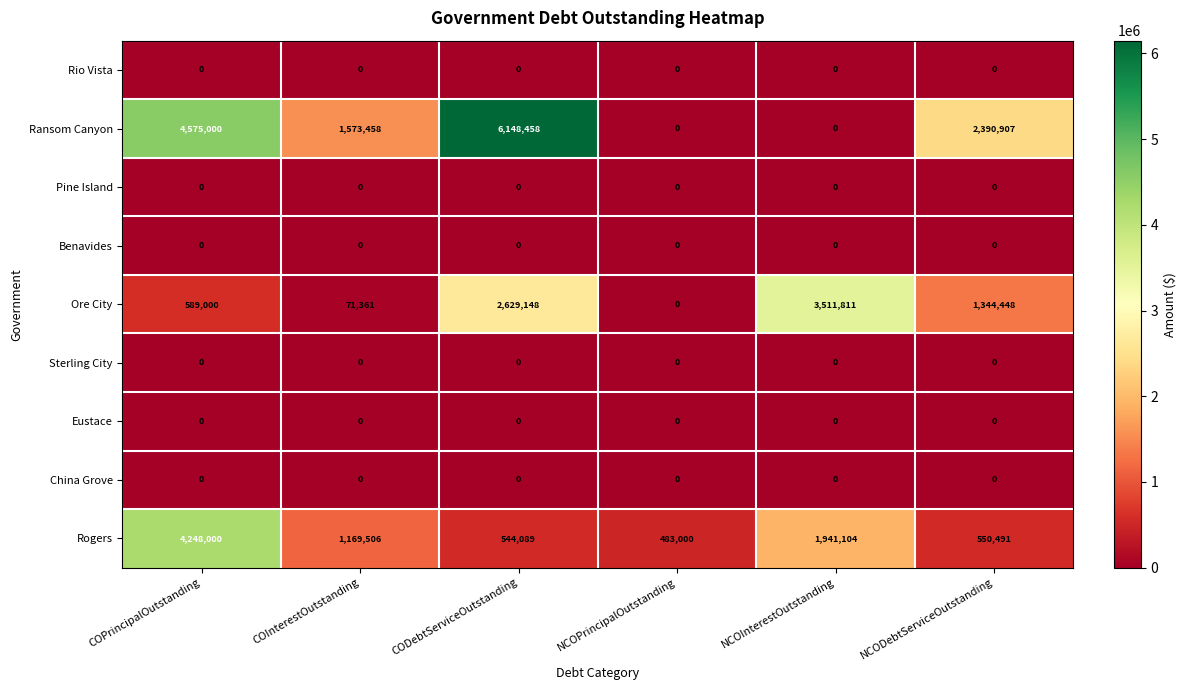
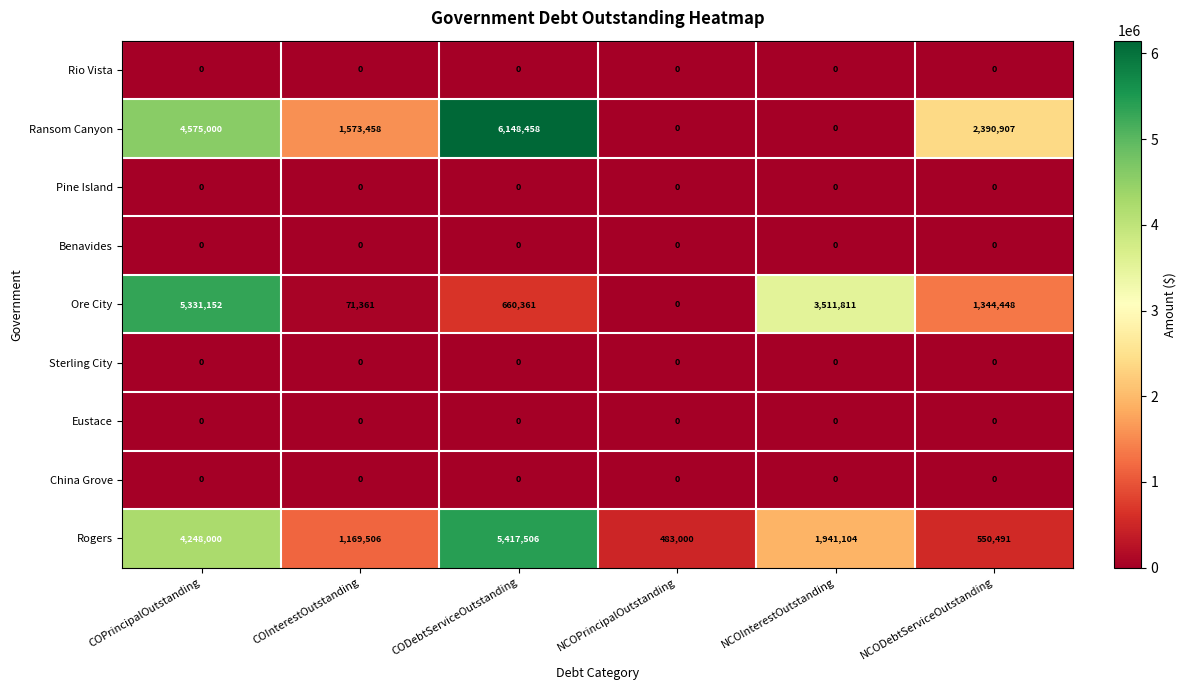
  {
    "Rio Vista": {
      "COPrincipalOutstanding": "0",
      "COInterestOutstanding": "0",
      "CODebtServiceOutstanding": "0",
      "NCOPrincipalOutstanding": "0",
      "NCOInterestOutstanding": "0",
      "NCODebtServiceOutstanding": "0"
    },
    "Ransom Canyon": {
      "COPrincipalOutstanding": "4,575,000",
      "COInterestOutstanding": "1,573,458",
      "CODebtServiceOutstanding": "6,148,458",
      "NCOPrincipalOutstanding": "0",
      "NCOInterestOutstanding": "0",
      "NCODebtServiceOutstanding": "2,390,907"
    },
    "Pine Island": {
      "COPrincipalOutstanding": "0",
      "COInterestOutstanding": "0",
      "CODebtServiceOutstanding": "0",
      "NCOPrincipalOutstanding": "0",
      "NCOInterestOutstanding": "0",
      "NCODebtServiceOutstanding": "0"
    },
    "Benavides": {
      "COPrincipalOutstanding": "0",
      "COInterestOutstanding": "0",
      "CODebtServiceOutstanding": "0",
      "NCOPrincipalOutstanding": "0",
      "NCOInterestOutstanding": "0",
      "NCODebtServiceOutstanding": "0"
    },
    "Ore City": {
-     "COPrincipalOutstanding": "589,000",
+     "COPrincipalOutstanding": "5,331,152",
      "COInterestOutstanding": "71,361",
-     "CODebtServiceOutstanding": "2,629,148",
+     "CODebtServiceOutstanding": "660,361",
      "NCOPrincipalOutstanding": "0",
      "NCOInterestOutstanding": "3,511,811",
      "NCODebtServiceOutstanding": "1,344,448"
    },
    "Sterling City": {
      "COPrincipalOutstanding": "0",
      "COInterestOutstanding": "0",
      "CODebtServiceOutstanding": "0",
      "NCOPrincipalOutstanding": "0",
      "NCOInterestOutstanding": "0",
      "NCODebtServiceOutstanding": "0"
    },
    "Eustace": {
      "COPrincipalOutstanding": "0",
      "COInterestOutstanding": "0",
      "CODebtServiceOutstanding": "0",
      "NCOPrincipalOutstanding": "0",
      "NCOInterestOutstanding": "0",
      "NCODebtServiceOutstanding": "0"
    },
    "China Grove": {
      "COPrincipalOutstanding": "0",
      "COInterestOutstanding": "0",
      "CODebtServiceOutstanding": "0",
      "NCOPrincipalOutstanding": "0",
      "NCOInterestOutstanding": "0",
      "NCODebtServiceOutstanding": "0"
    },
    "Rogers": {
      "COPrincipalOutstanding": "4,248,000",
      "COInterestOutstanding": "1,169,506",
-     "CODebtServiceOutstanding": "544,089",
+     "CODebtServiceOutstanding": "5,417,506",
      "NCOPrincipalOutstanding": "483,000",
      "NCOInterestOutstanding": "1,941,104",
      "NCODebtServiceOutstanding": "550,491"
    }
  }
